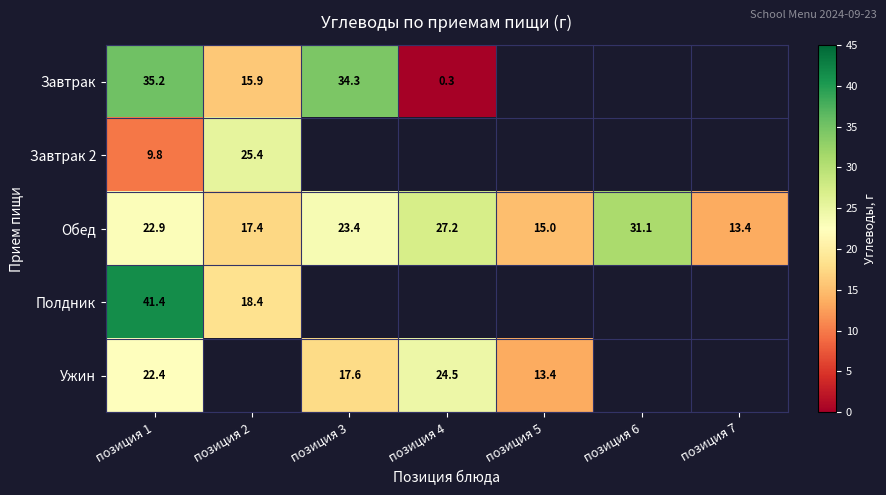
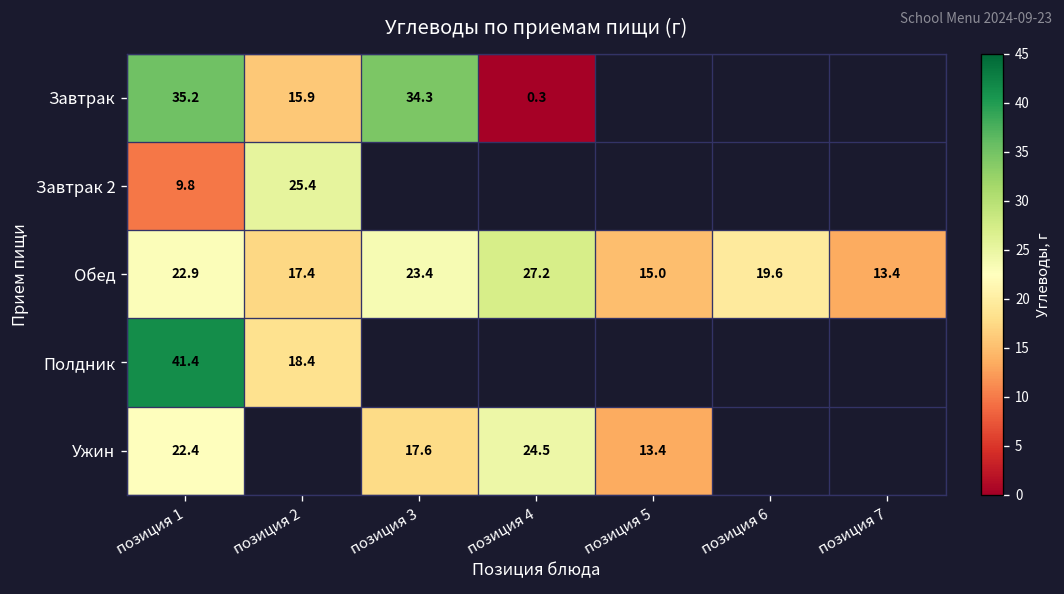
  {
    "Завтрак": {
      "позиция 1": 35.2,
      "позиция 2": 15.9,
      "позиция 3": 34.3,
      "позиция 4": 0.3
    },
    "Завтрак 2": {
      "позиция 1": 9.8,
      "позиция 2": 25.4
    },
    "Обед": {
      "позиция 1": 22.9,
      "позиция 2": 17.4,
      "позиция 3": 23.4,
      "позиция 4": 27.2,
      "позиция 5": 15.0,
-     "позиция 6": 31.1,
+     "позиция 6": 19.6,
      "позиция 7": 13.4
    },
    "Полдник": {
      "позиция 1": 41.4,
      "позиция 2": 18.4
    },
    "Ужин": {
      "позиция 1": 22.4,
      "позиция 3": 17.6,
      "позиция 4": 24.5,
      "позиция 5": 13.4
    }
  }
